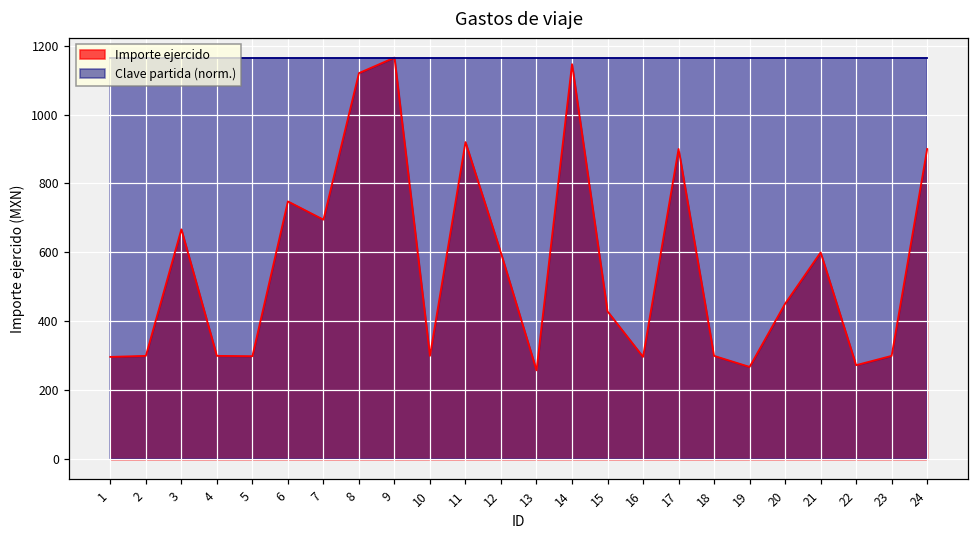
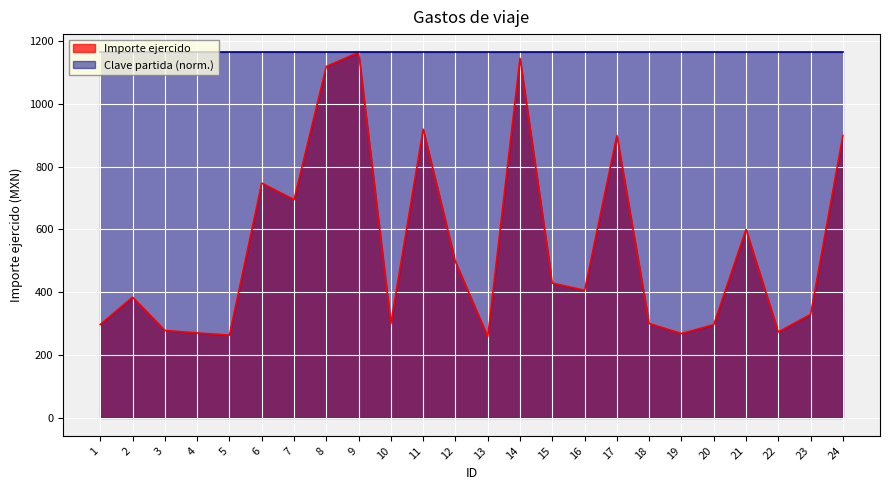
  {
    "Importe ejercido": {
      "1": 300,
-     "2": 300,
-     "3": 670,
-     "4": 300,
-     "5": 300,
+     "2": 380,
+     "3": 280,
+     "4": 270,
+     "5": 260,
      "6": 750,
      "7": 700,
      "8": 1120,
      "10": 300,
      "11": 920,
-     "12": 600,
+     "12": 500,
      "13": 260,
      "14": 1150,
      "15": 430,
-     "16": 300,
+     "16": 410,
      "17": 900,
      "18": 300,
      "19": 270,
-     "20": 450,
+     "20": 300,
      "21": 600,
      "22": 270,
-     "23": 300,
+     "23": 330,
      "24": 900
    },
    "Clave partida (norm.)": {
      "5": 1170,
      "6": 1170,
      "7": 1170,
      "8": 1170,
      "10": 1170,
      "11": 1170,
      "12": 1170,
      "13": 1170,
      "14": 1170,
      "15": 1170,
      "16": 1170,
      "17": 1170,
      "18": 1170,
      "19": 1170,
      "20": 1170,
      "21": 1170,
      "22": 1170,
      "23": 1170,
      "24": 1170
    }
  }
